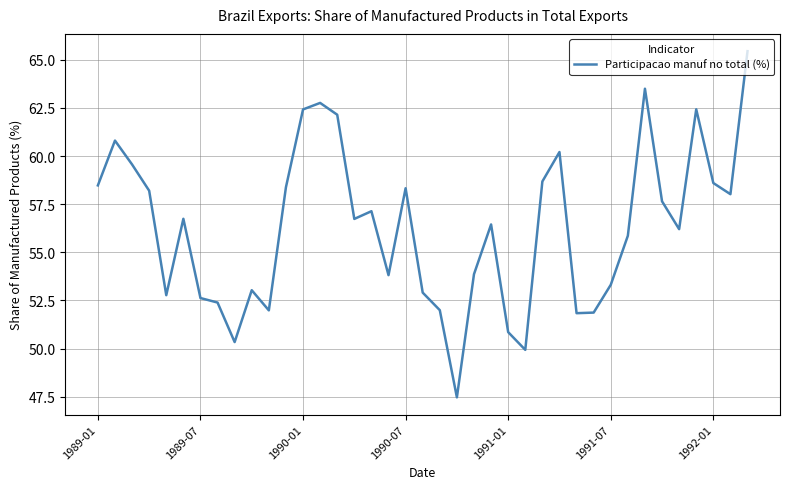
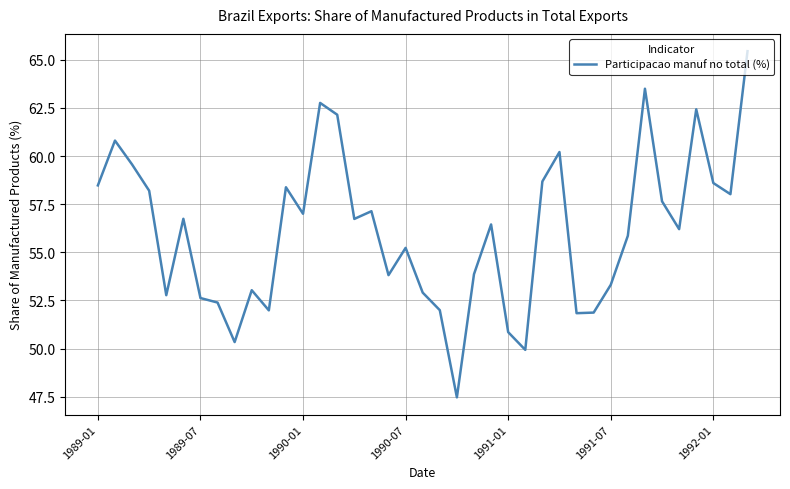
  {
    "1989-01": 58.5,
    "1989-07": 52.6,
-   "1990-01": 62.4,
-   "1990-07": 58.3,
+   "1990-01": 57.0,
+   "1990-07": 55.2,
    "1991-01": 50.8,
    "1991-07": 53.3,
    "1992-01": 58.6
  }
